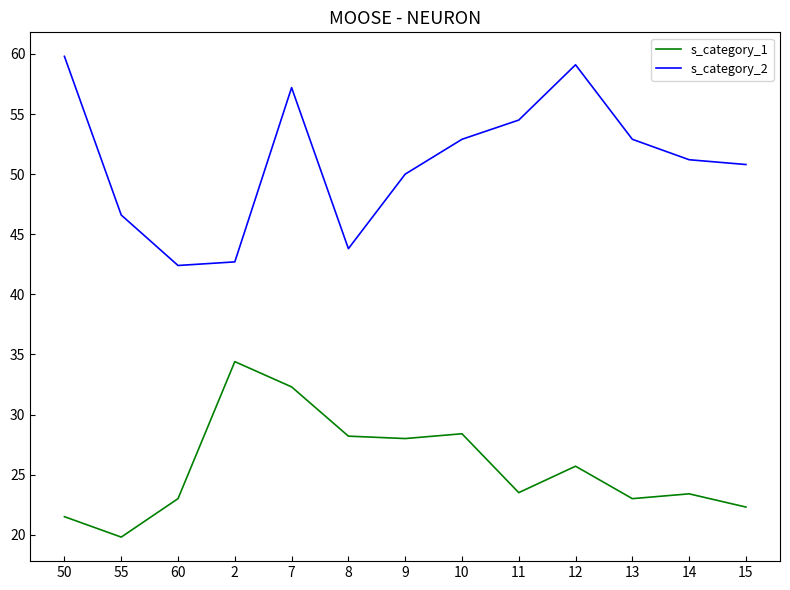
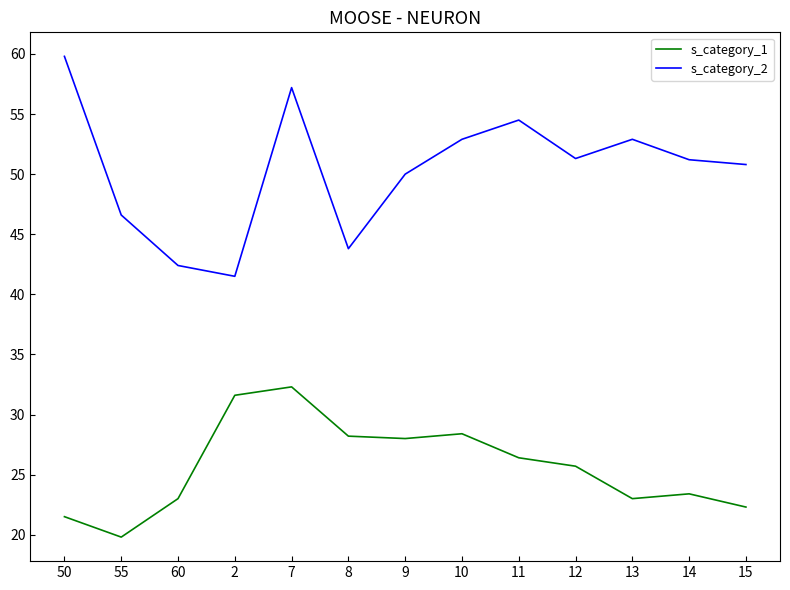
  {
    "s_category_1": {
      "50": 21.5,
      "55": 19.8,
      "60": 23.0,
-     "2": 34.4,
+     "2": 31.6,
      "7": 32.3,
      "8": 28.2,
      "9": 28.0,
      "10": 28.4,
-     "11": 23.5,
+     "11": 26.4,
      "12": 25.7,
      "13": 23.0,
      "14": 23.4,
      "15": 22.3
    },
    "s_category_2": {
      "50": 59.8,
      "55": 46.6,
      "60": 42.4,
-     "2": 42.7,
+     "2": 41.5,
      "7": 57.2,
      "8": 43.8,
      "9": 50.0,
      "10": 52.9,
      "11": 54.5,
-     "12": 59.1,
+     "12": 51.3,
      "13": 52.9,
      "14": 51.2,
      "15": 50.8
    }
  }
